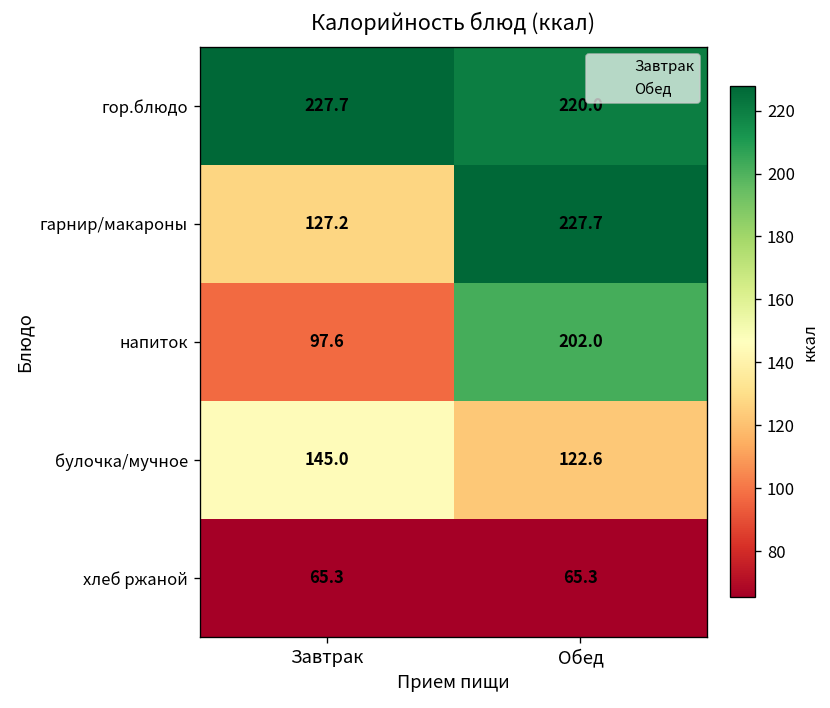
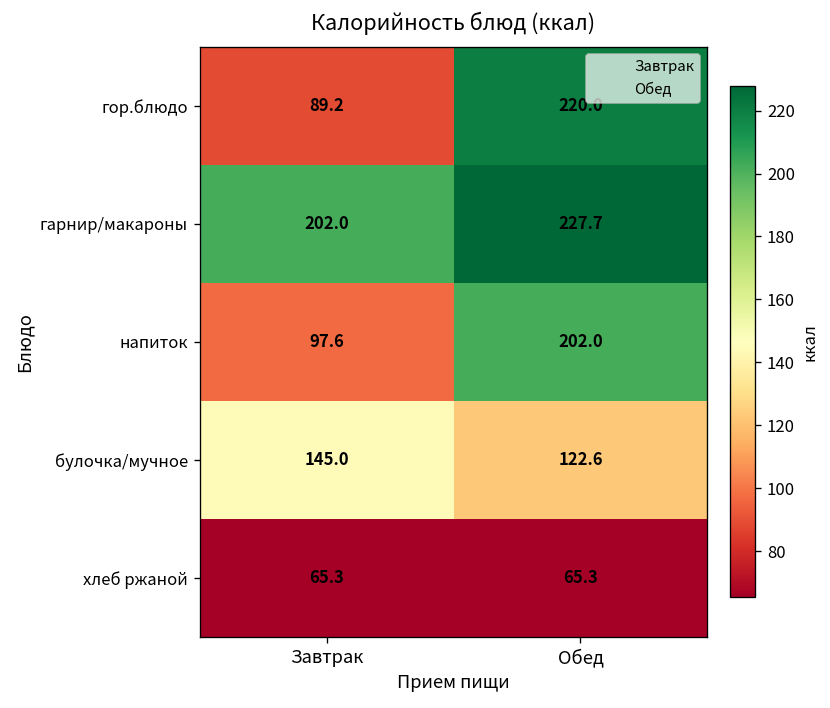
  {
    "гор.блюдо": {
-     "Завтрак": 227.7
+     "Завтрак": 89.2
    },
    "гарнир/макароны": {
-     "Завтрак": 127.2,
+     "Завтрак": 202.0,
      "Обед": 227.7
    },
    "напиток": {
      "Завтрак": 97.6,
      "Обед": 202.0
    },
    "булочка/мучное": {
      "Завтрак": 145.0,
      "Обед": 122.6
    },
    "хлеб ржаной": {
      "Завтрак": 65.3,
      "Обед": 65.3
    }
  }
